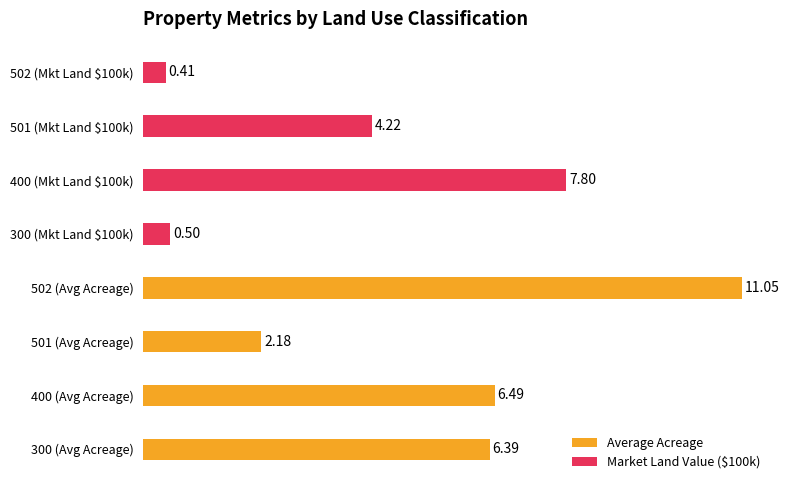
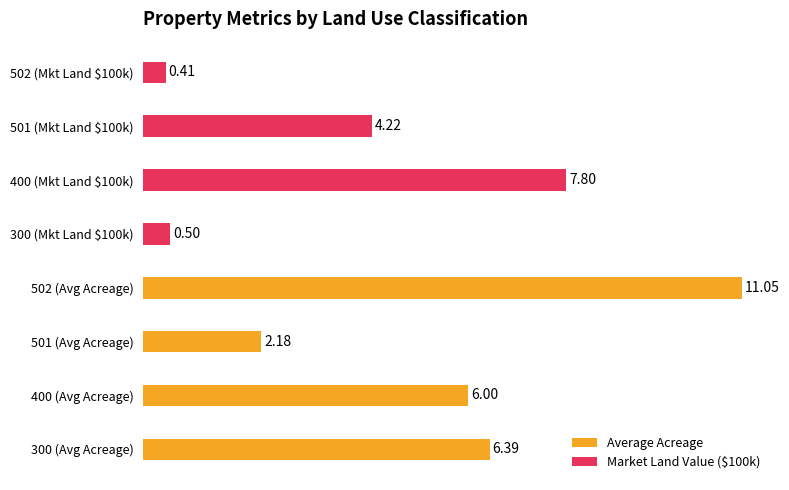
  {
    "Average Acreage": {
      "502 (Avg Acreage)": 11.05,
      "501 (Avg Acreage)": 2.18,
-     "400 (Avg Acreage)": 6.49,
+     "400 (Avg Acreage)": 6.00,
      "300 (Avg Acreage)": 6.39
    },
    "Market Land Value ($100k)": {
      "502 (Mkt Land $100k)": 0.41,
      "501 (Mkt Land $100k)": 4.22,
      "400 (Mkt Land $100k)": 7.80,
      "300 (Mkt Land $100k)": 0.50
    }
  }
